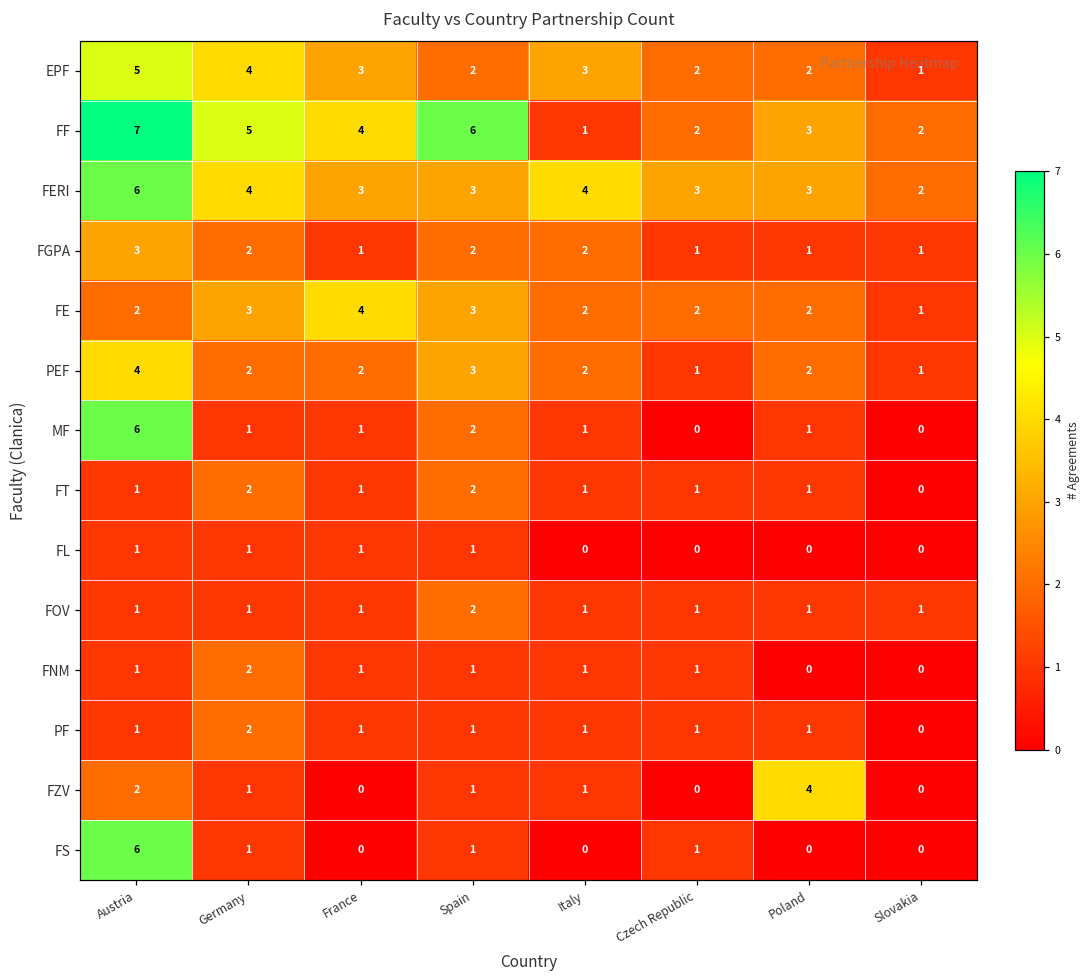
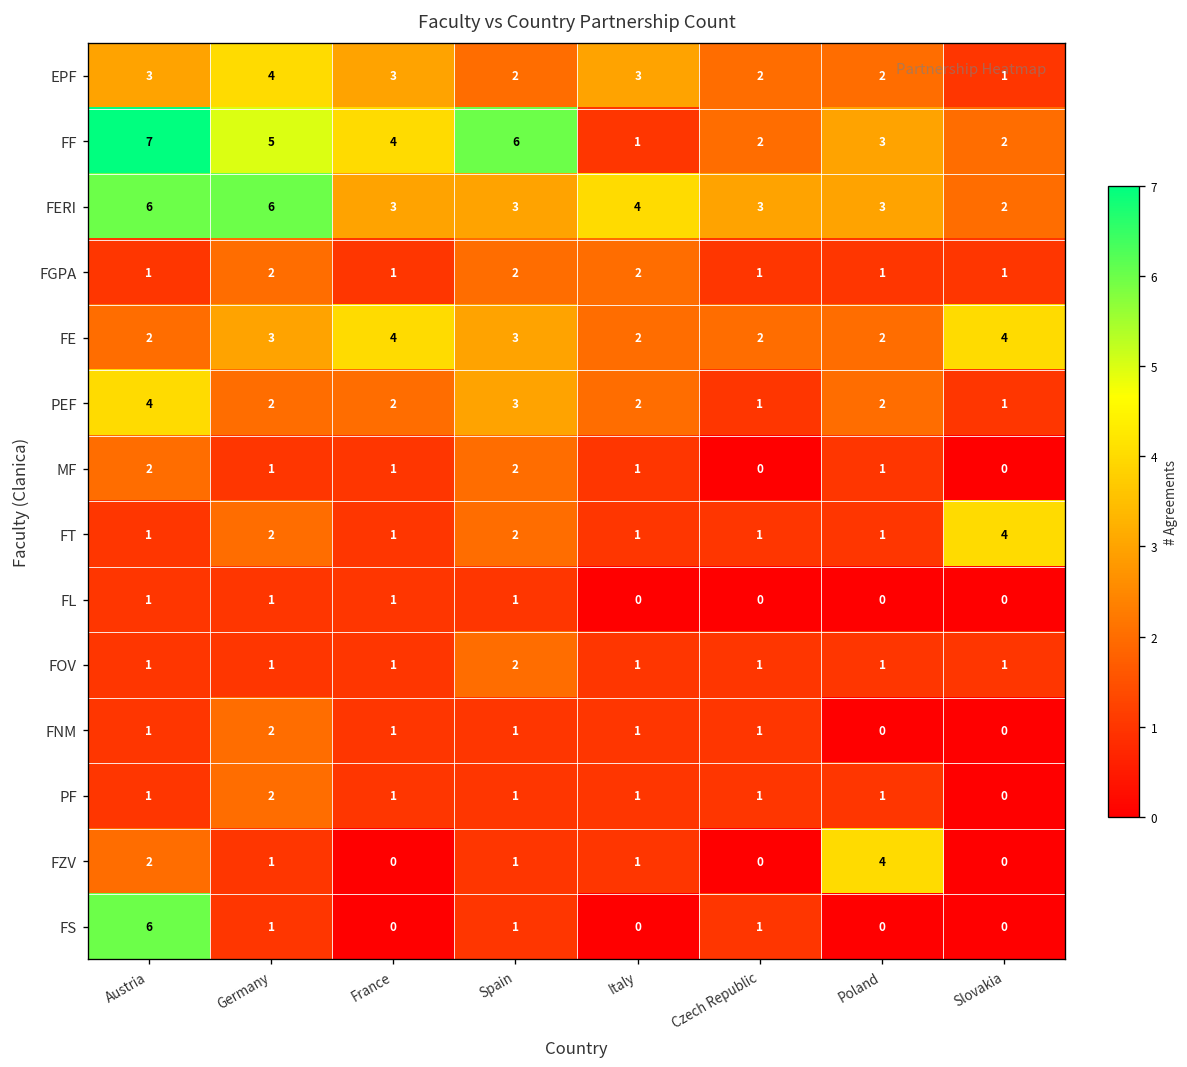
  {
    "EPF": {
-     "Austria": 5,
+     "Austria": 3,
      "Germany": 4,
      "France": 3,
      "Spain": 2,
      "Italy": 3,
      "Czech Republic": 2,
      "Poland": 2
    },
    "FF": {
      "Austria": 7,
      "Germany": 5,
      "France": 4,
      "Spain": 6,
      "Italy": 1,
      "Czech Republic": 2,
      "Poland": 3,
      "Slovakia": 2
    },
    "FERI": {
      "Austria": 6,
-     "Germany": 4,
+     "Germany": 6,
      "France": 3,
      "Spain": 3,
      "Italy": 4,
      "Czech Republic": 3,
      "Poland": 3,
      "Slovakia": 2
    },
    "FGPA": {
-     "Austria": 3,
+     "Austria": 1,
      "Germany": 2,
      "France": 1,
      "Spain": 2,
      "Italy": 2,
      "Czech Republic": 1,
      "Poland": 1,
      "Slovakia": 1
    },
    "FE": {
      "Austria": 2,
      "Germany": 3,
      "France": 4,
      "Spain": 3,
      "Italy": 2,
      "Czech Republic": 2,
      "Poland": 2,
-     "Slovakia": 1
+     "Slovakia": 4
    },
    "PEF": {
      "Austria": 4,
      "Germany": 2,
      "France": 2,
      "Spain": 3,
      "Italy": 2,
      "Czech Republic": 1,
      "Poland": 2,
      "Slovakia": 1
    },
    "MF": {
-     "Austria": 6,
+     "Austria": 2,
      "Germany": 1,
      "France": 1,
      "Spain": 2,
      "Italy": 1,
      "Czech Republic": 0,
      "Poland": 1,
      "Slovakia": 0
    },
    "FT": {
      "Austria": 1,
      "Germany": 2,
      "France": 1,
      "Spain": 2,
      "Italy": 1,
      "Czech Republic": 1,
      "Poland": 1,
-     "Slovakia": 0
+     "Slovakia": 4
    },
    "FL": {
      "Austria": 1,
      "Germany": 1,
      "France": 1,
      "Spain": 1,
      "Italy": 0,
      "Czech Republic": 0,
      "Poland": 0,
      "Slovakia": 0
    },
    "FOV": {
      "Austria": 1,
      "Germany": 1,
      "France": 1,
      "Spain": 2,
      "Italy": 1,
      "Czech Republic": 1,
      "Poland": 1,
      "Slovakia": 1
    },
    "FNM": {
      "Austria": 1,
      "Germany": 2,
      "France": 1,
      "Spain": 1,
      "Italy": 1,
      "Czech Republic": 1,
      "Poland": 0,
      "Slovakia": 0
    },
    "PF": {
      "Austria": 1,
      "Germany": 2,
      "France": 1,
      "Spain": 1,
      "Italy": 1,
      "Czech Republic": 1,
      "Poland": 1,
      "Slovakia": 0
    },
    "FZV": {
      "Austria": 2,
      "Germany": 1,
      "France": 0,
      "Spain": 1,
      "Italy": 1,
      "Czech Republic": 0,
      "Poland": 4,
      "Slovakia": 0
    },
    "FS": {
      "Austria": 6,
      "Germany": 1,
      "France": 0,
      "Spain": 1,
      "Italy": 0,
      "Czech Republic": 1,
      "Poland": 0,
      "Slovakia": 0
    }
  }
